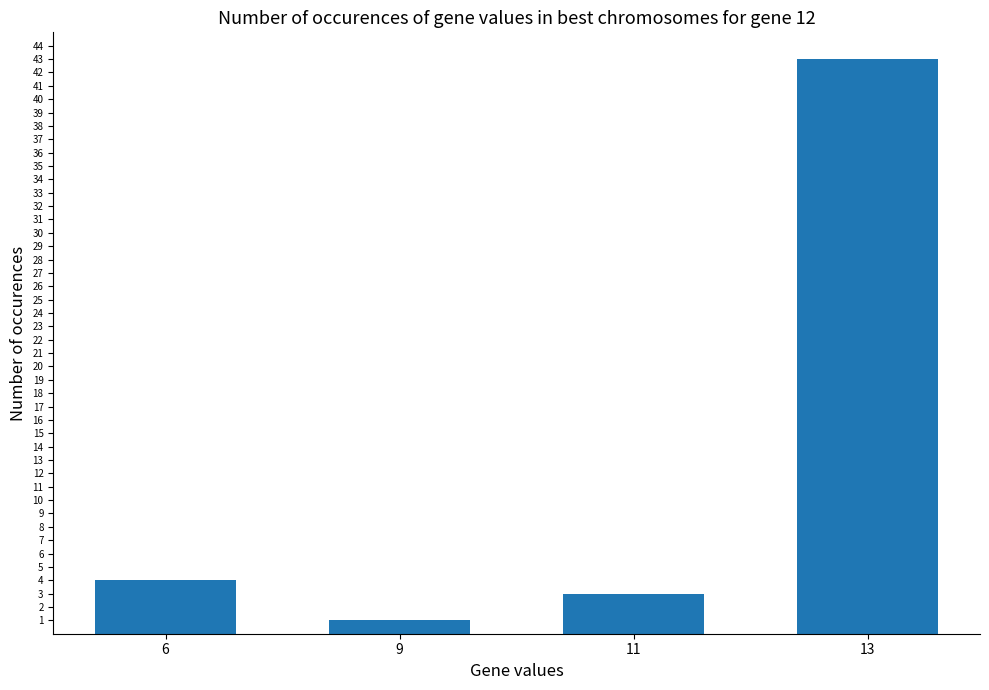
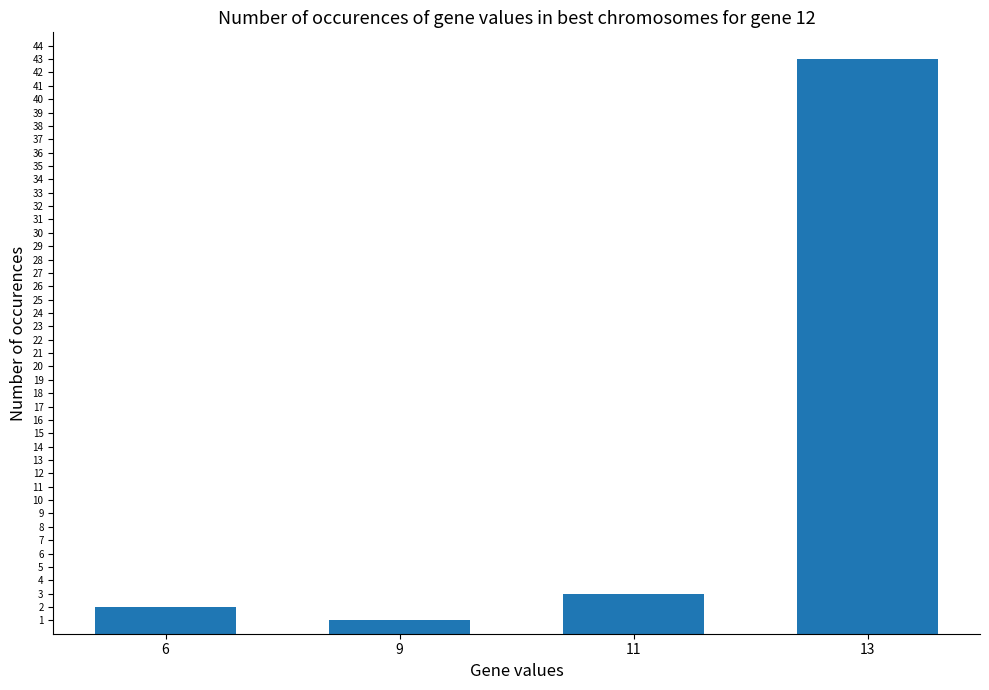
  {
-   "6": 4,
+   "6": 2,
    "9": 1,
    "11": 3,
    "13": 43
  }
